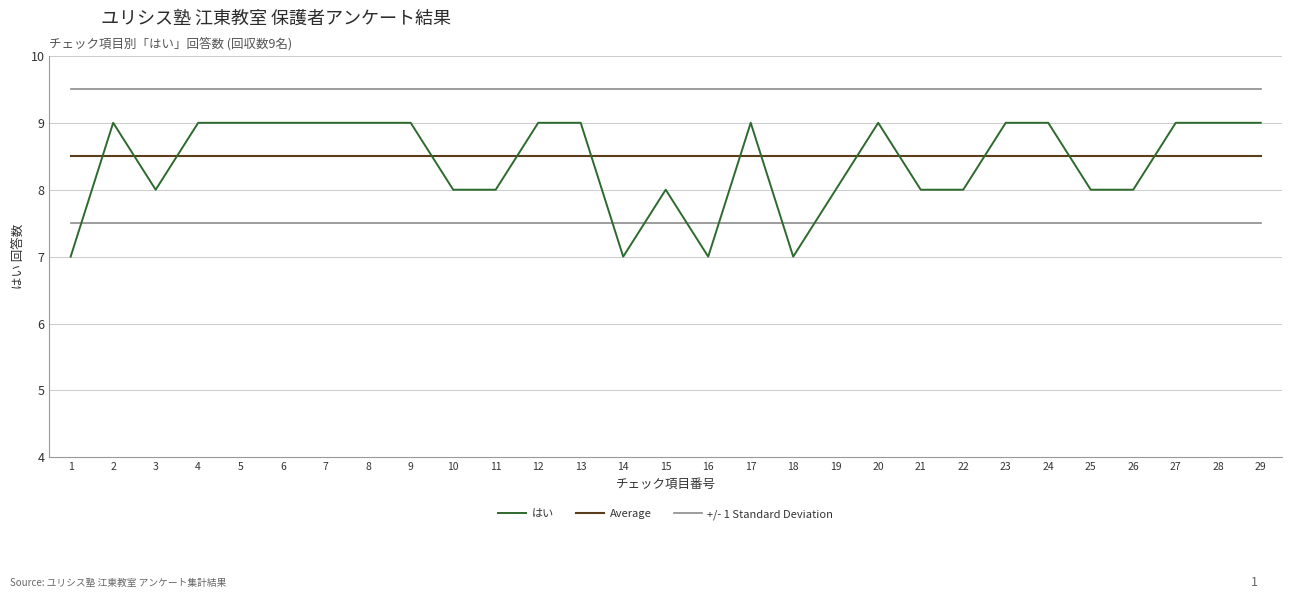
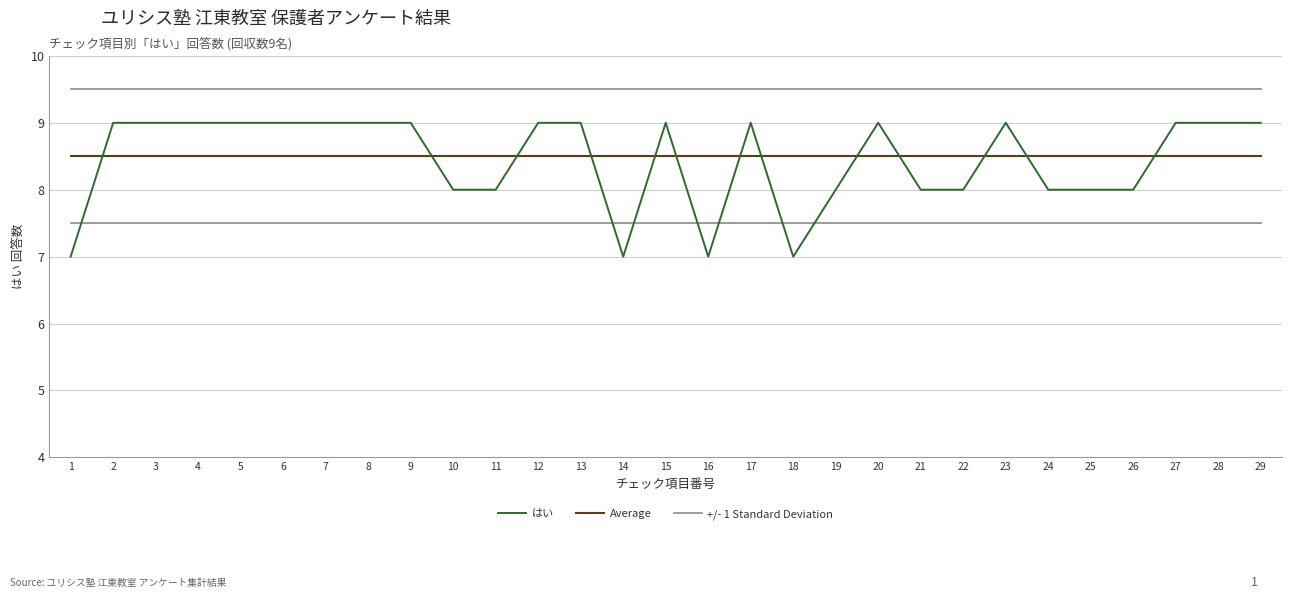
  {
    "はい": {
      "1": 7,
      "2": 9,
-     "3": 8,
+     "3": 9,
      "4": 9,
      "5": 9,
      "6": 9,
      "7": 9,
      "8": 9,
      "9": 9,
      "10": 8,
      "11": 8,
      "12": 9,
      "13": 9,
      "14": 7,
-     "15": 8,
+     "15": 9,
      "16": 7,
      "17": 9,
      "18": 7,
      "19": 8,
      "20": 9,
      "21": 8,
      "22": 8,
      "23": 9,
-     "24": 9,
+     "24": 8,
      "25": 8,
      "26": 8,
      "27": 9,
      "28": 9,
      "29": 9
    },
    "Average": {
      "1": 8.5,
      "2": 8.5,
      "3": 8.5,
      "4": 8.5,
      "5": 8.5,
      "6": 8.5,
      "7": 8.5,
      "8": 8.5,
      "9": 8.5,
      "10": 8.5,
      "11": 8.5,
      "12": 8.5,
      "13": 8.5,
      "14": 8.5,
      "15": 8.5,
      "16": 8.5,
      "17": 8.5,
      "18": 8.5,
      "19": 8.5,
      "20": 8.5,
      "21": 8.5,
      "22": 8.5,
      "23": 8.5,
      "24": 8.5,
      "25": 8.5,
      "26": 8.5,
      "27": 8.5,
      "28": 8.5,
      "29": 8.5
    }
  }
